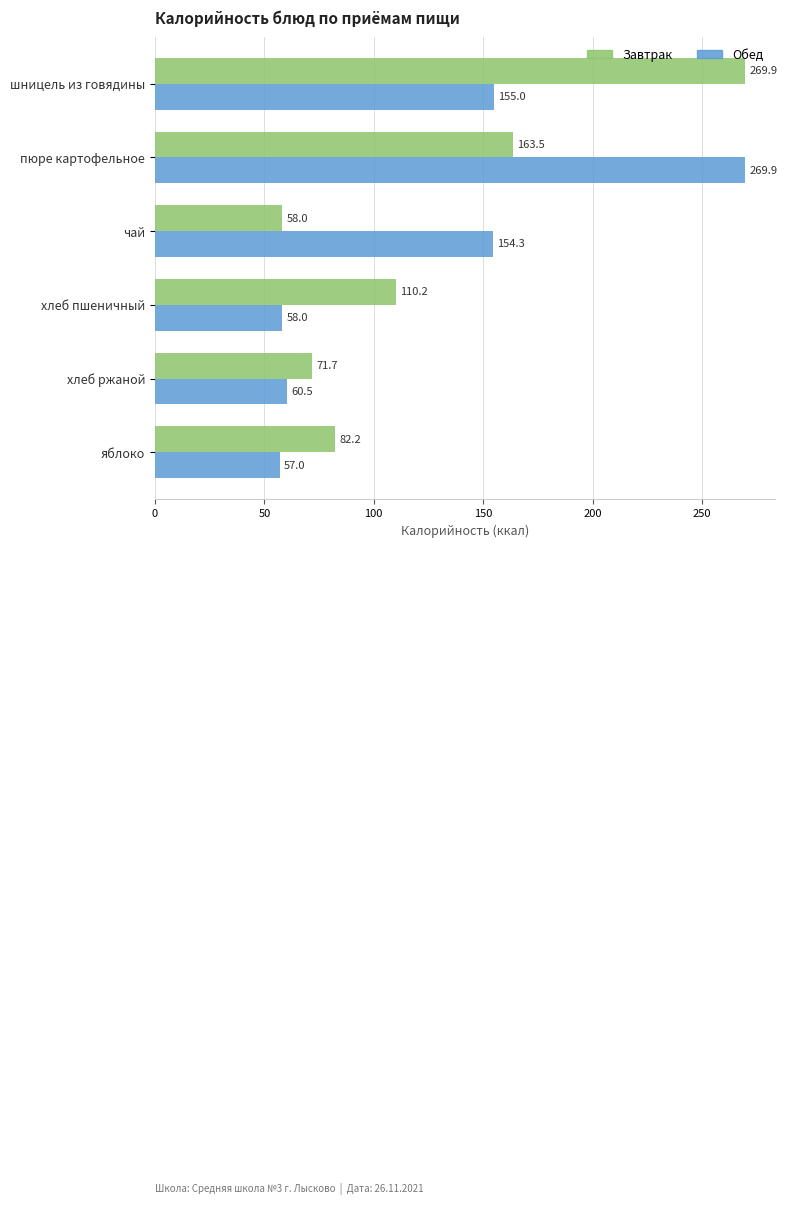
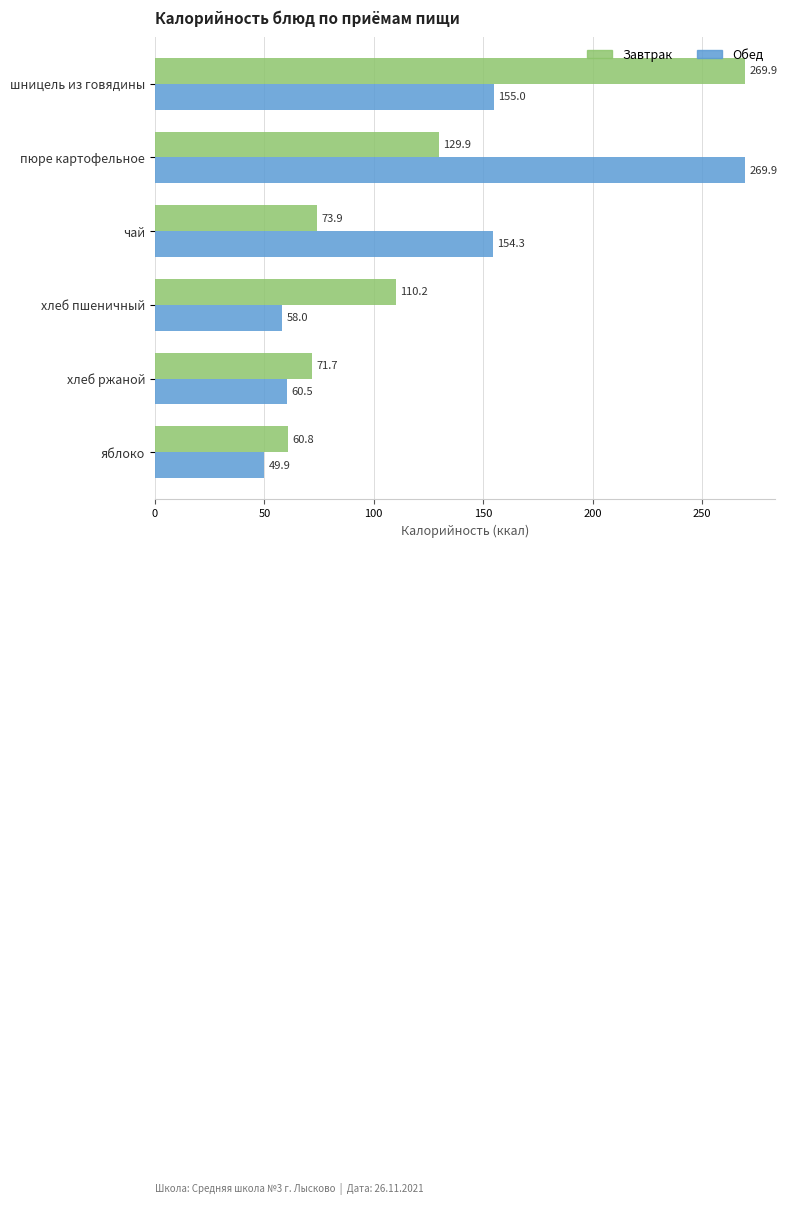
  {
    "Завтрак": {
      "шницель из говядины": 269.9,
-     "пюре картофельное": 163.5,
-     "чай": 58.0,
+     "пюре картофельное": 129.9,
+     "чай": 73.9,
      "хлеб пшеничный": 110.2,
      "хлеб ржаной": 71.7,
-     "яблоко": 82.2
+     "яблоко": 60.8
    },
    "Обед": {
      "шницель из говядины": 155.0,
      "пюре картофельное": 269.9,
      "чай": 154.3,
      "хлеб пшеничный": 58.0,
      "хлеб ржаной": 60.5,
-     "яблоко": 57.0
+     "яблоко": 49.9
    }
  }
